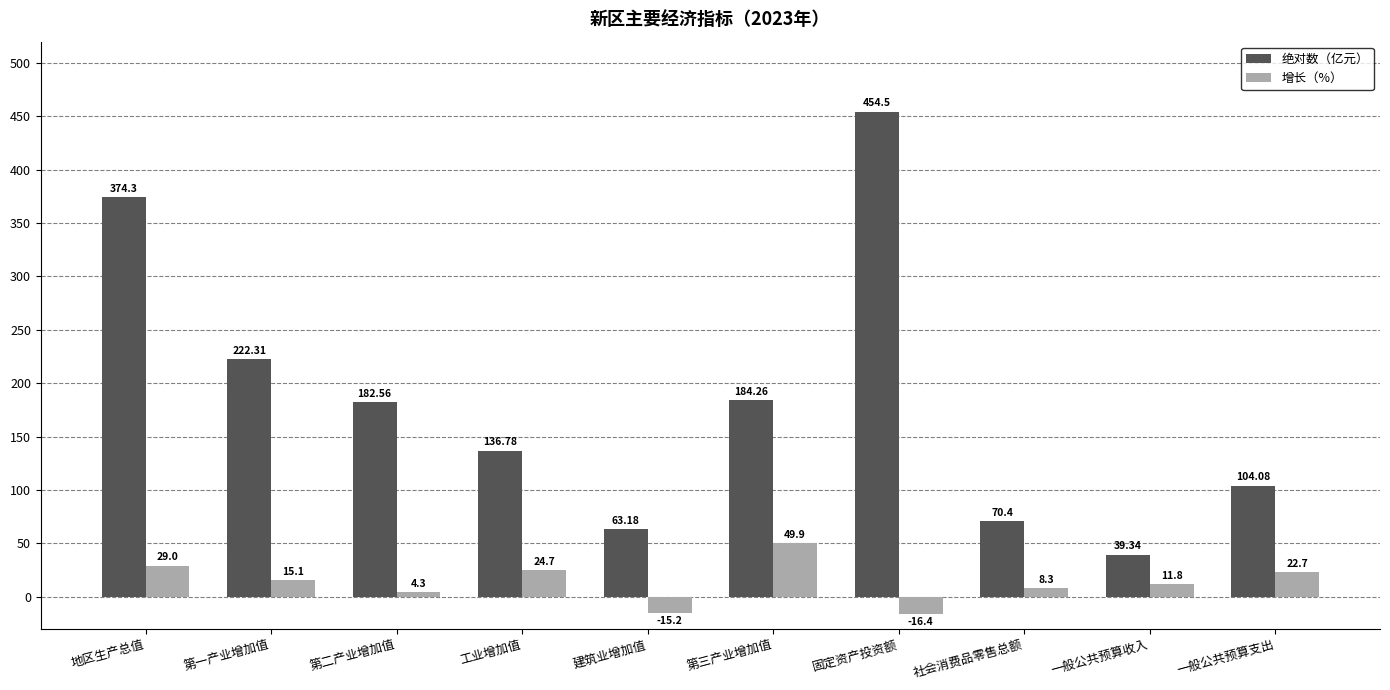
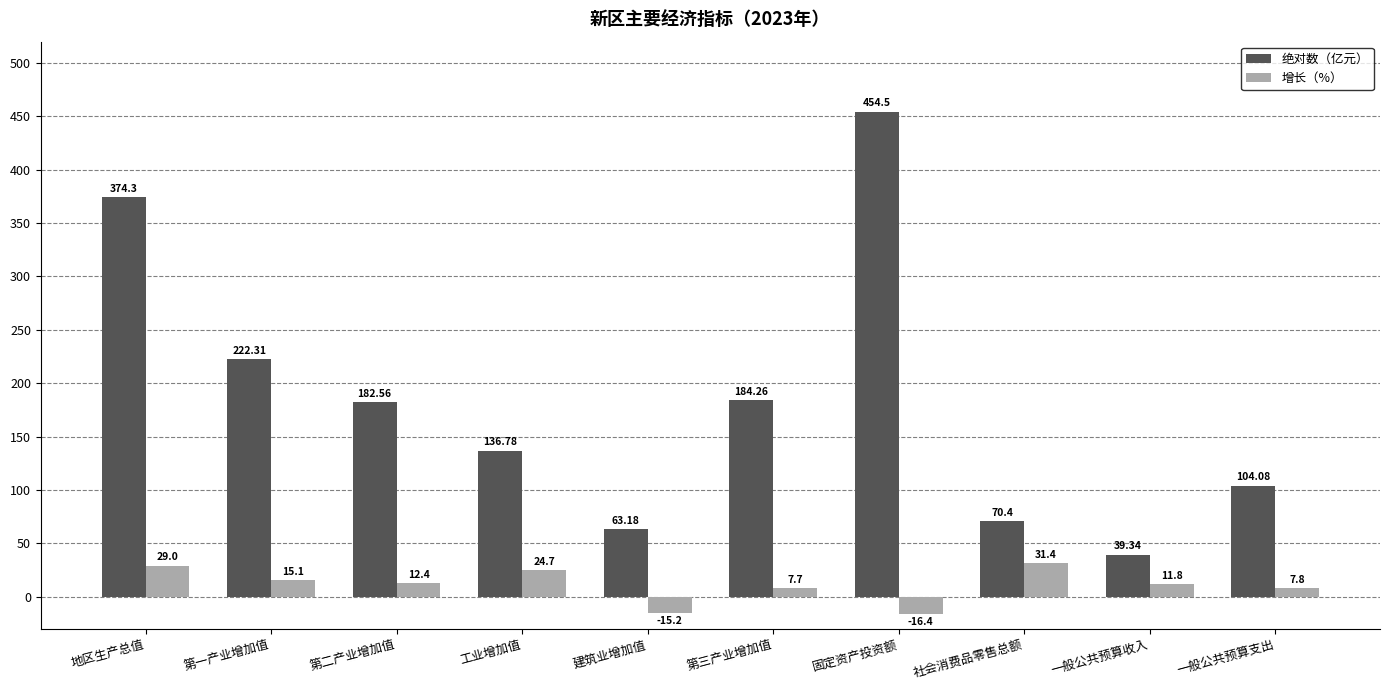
  {
    "绝对数（亿元）": {
      "地区生产总值": 374.3,
      "第一产业增加值": 222.31,
      "第二产业增加值": 182.56,
      "工业增加值": 136.78,
      "建筑业增加值": 63.18,
      "第三产业增加值": 184.26,
      "固定资产投资额": 454.5,
      "社会消费品零售总额": 70.4,
      "一般公共预算收入": 39.34,
      "一般公共预算支出": 104.08
    },
    "增长（%）": {
      "地区生产总值": 29.0,
      "第一产业增加值": 15.1,
-     "第二产业增加值": 4.3,
+     "第二产业增加值": 12.4,
      "工业增加值": 24.7,
      "建筑业增加值": -15.2,
-     "第三产业增加值": 49.9,
+     "第三产业增加值": 7.7,
      "固定资产投资额": -16.4,
-     "社会消费品零售总额": 8.3,
+     "社会消费品零售总额": 31.4,
      "一般公共预算收入": 11.8,
-     "一般公共预算支出": 22.7
+     "一般公共预算支出": 7.8
    }
  }
